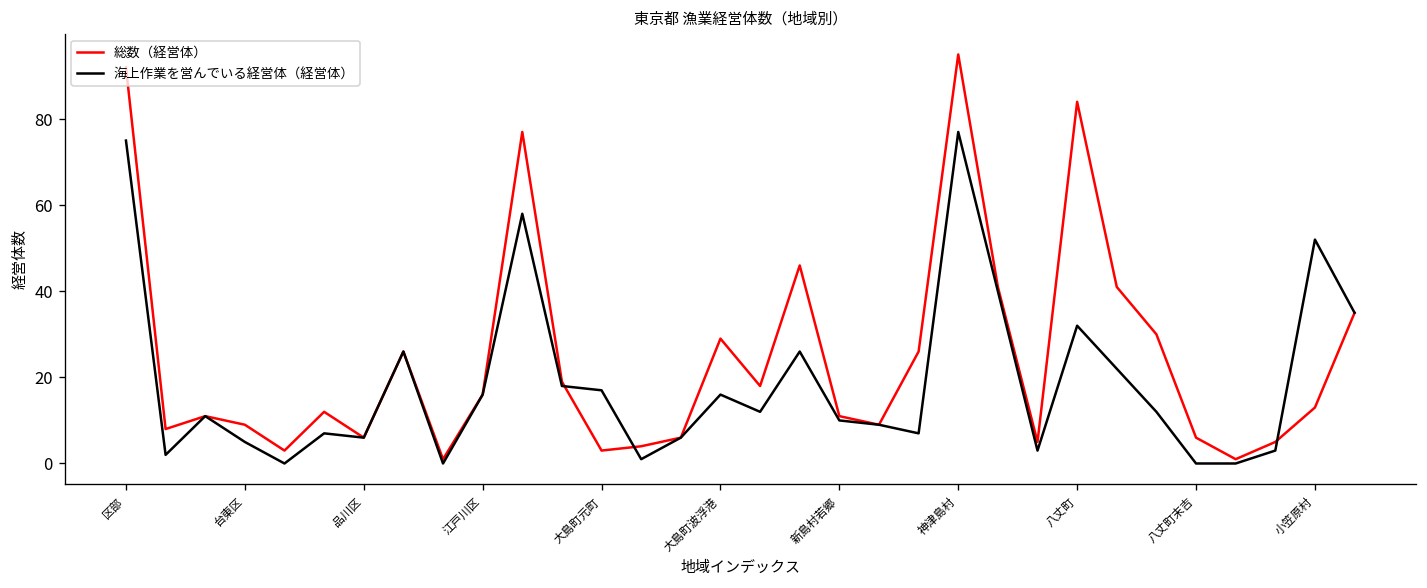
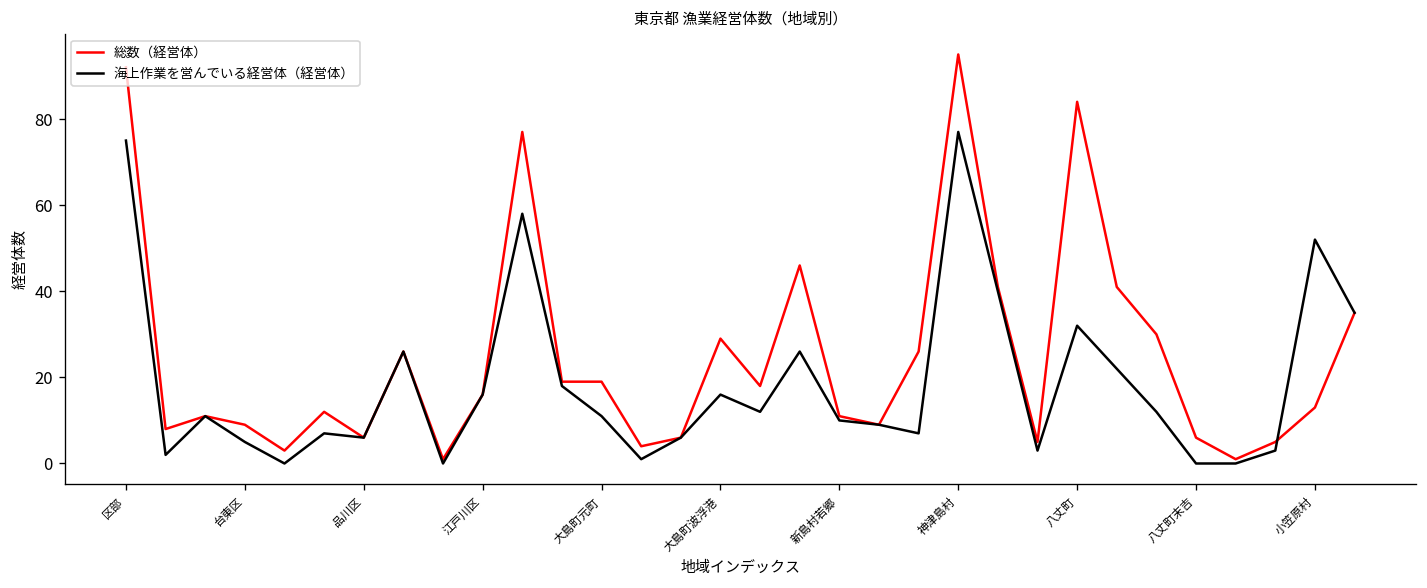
  {
    "総数（経営体）": {
      "台東区": 9,
-     "大島町元町": 3,
+     "大島町元町": 19,
      "大島町波浮港": 29,
      "新島村若郷": 11,
      "神津島村": 95,
      "八丈町": 84,
      "八丈町末吉": 6,
      "小笠原村": 13
    },
    "海上作業を営んでいる経営体（経営体）": {
      "区部": 75,
      "台東区": 5,
-     "大島町元町": 17,
+     "大島町元町": 11,
      "大島町波浮港": 16,
      "新島村若郷": 10,
      "神津島村": 77,
      "八丈町": 32,
      "八丈町末吉": 0,
      "小笠原村": 52
    }
  }
